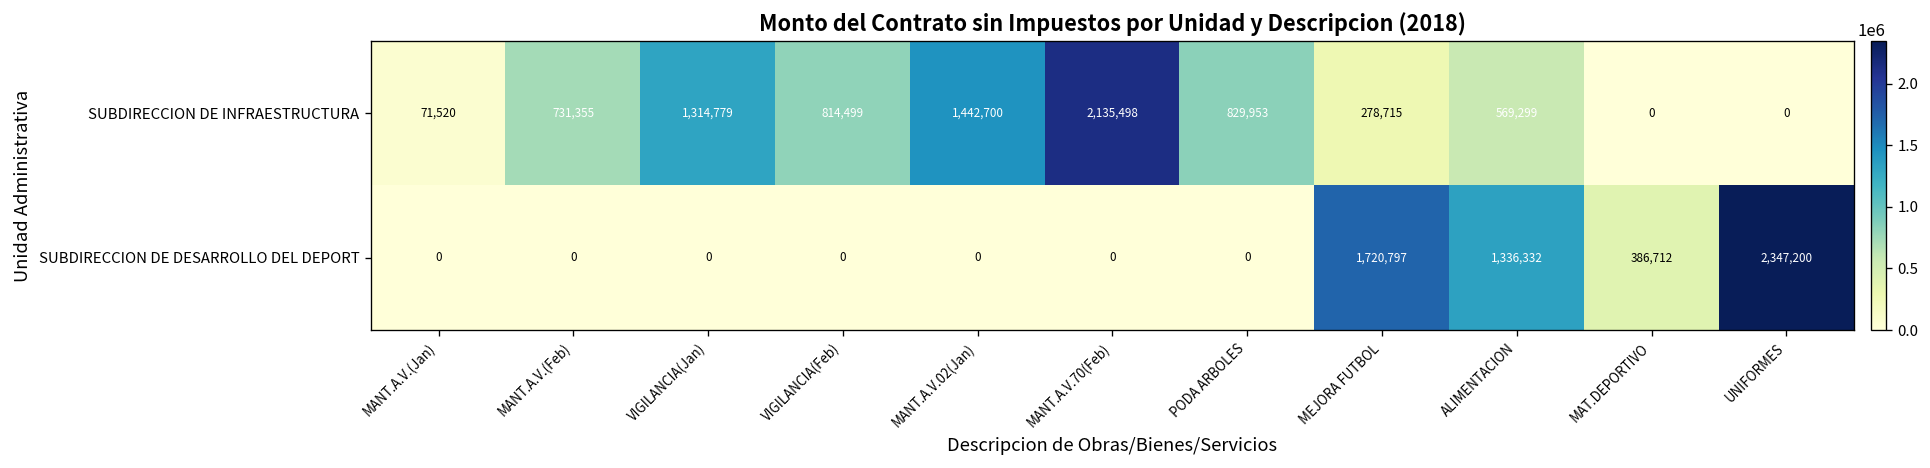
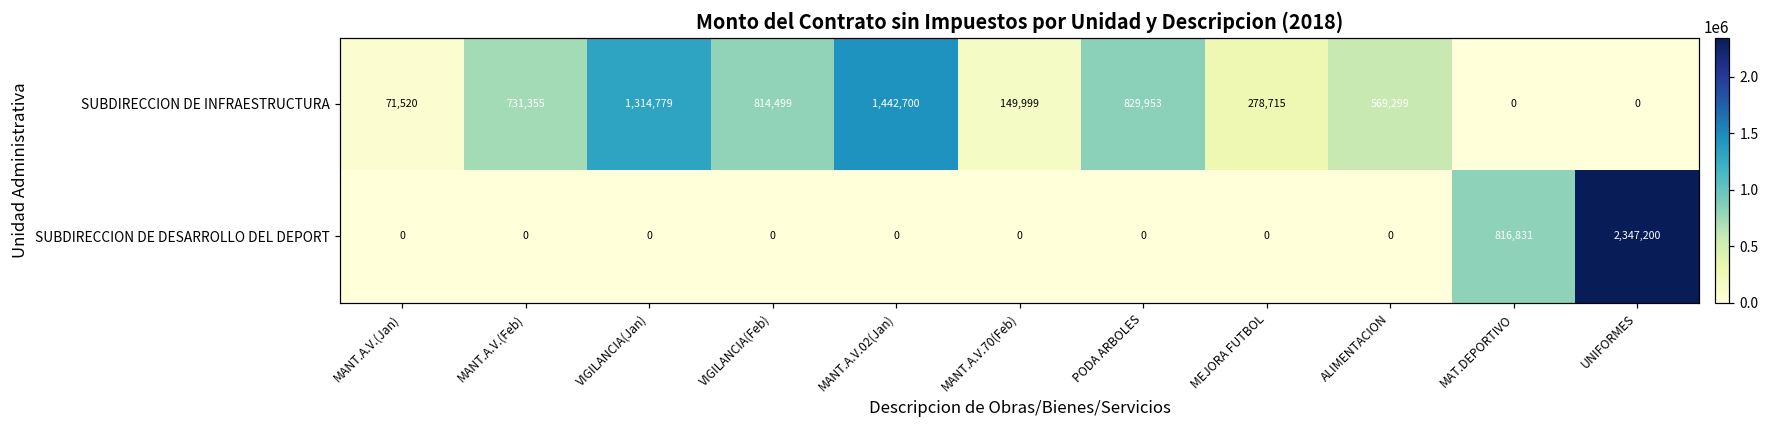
  {
    "SUBDIRECCION DE INFRAESTRUCTURA": {
      "MANT.A.V.(Jan)": "71,520",
      "MANT.A.V.(Feb)": "731,355",
      "VIGILANCIA(Jan)": "1,314,779",
      "VIGILANCIA(Feb)": "814,499",
      "MANT.A.V.02(Jan)": "1,442,700",
-     "MANT.A.V.70(Feb)": "2,135,498",
+     "MANT.A.V.70(Feb)": "149,999",
      "PODA ARBOLES": "829,953",
      "MEJORA FUTBOL": "278,715",
      "ALIMENTACION": "569,299",
      "MAT.DEPORTIVO": "0",
      "UNIFORMES": "0"
    },
    "SUBDIRECCION DE DESARROLLO DEL DEPORT": {
      "MANT.A.V.(Jan)": "0",
      "MANT.A.V.(Feb)": "0",
      "VIGILANCIA(Jan)": "0",
      "VIGILANCIA(Feb)": "0",
      "MANT.A.V.02(Jan)": "0",
      "MANT.A.V.70(Feb)": "0",
      "PODA ARBOLES": "0",
-     "MEJORA FUTBOL": "1,720,797",
-     "ALIMENTACION": "1,336,332",
-     "MAT.DEPORTIVO": "386,712",
+     "MEJORA FUTBOL": "0",
+     "ALIMENTACION": "0",
+     "MAT.DEPORTIVO": "816,831",
      "UNIFORMES": "2,347,200"
    }
  }
